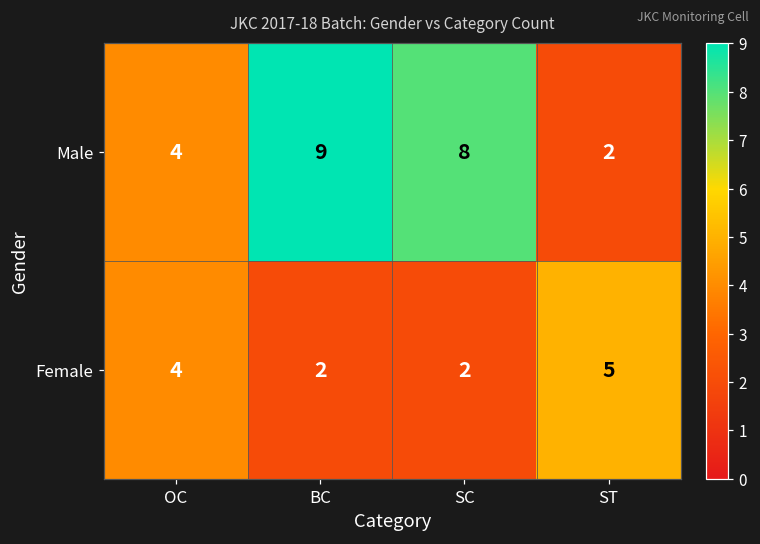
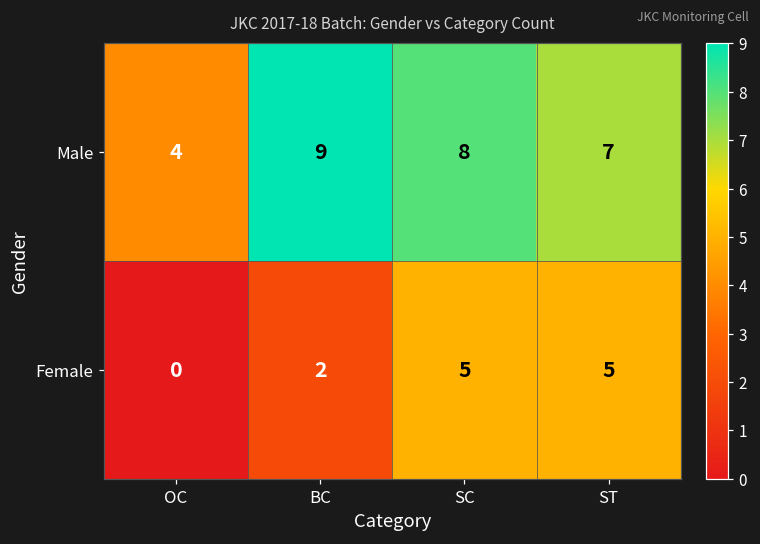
  {
    "Male": {
      "OC": 4,
      "BC": 9,
      "SC": 8,
-     "ST": 2
+     "ST": 7
    },
    "Female": {
-     "OC": 4,
+     "OC": 0,
      "BC": 2,
-     "SC": 2,
+     "SC": 5,
      "ST": 5
    }
  }
